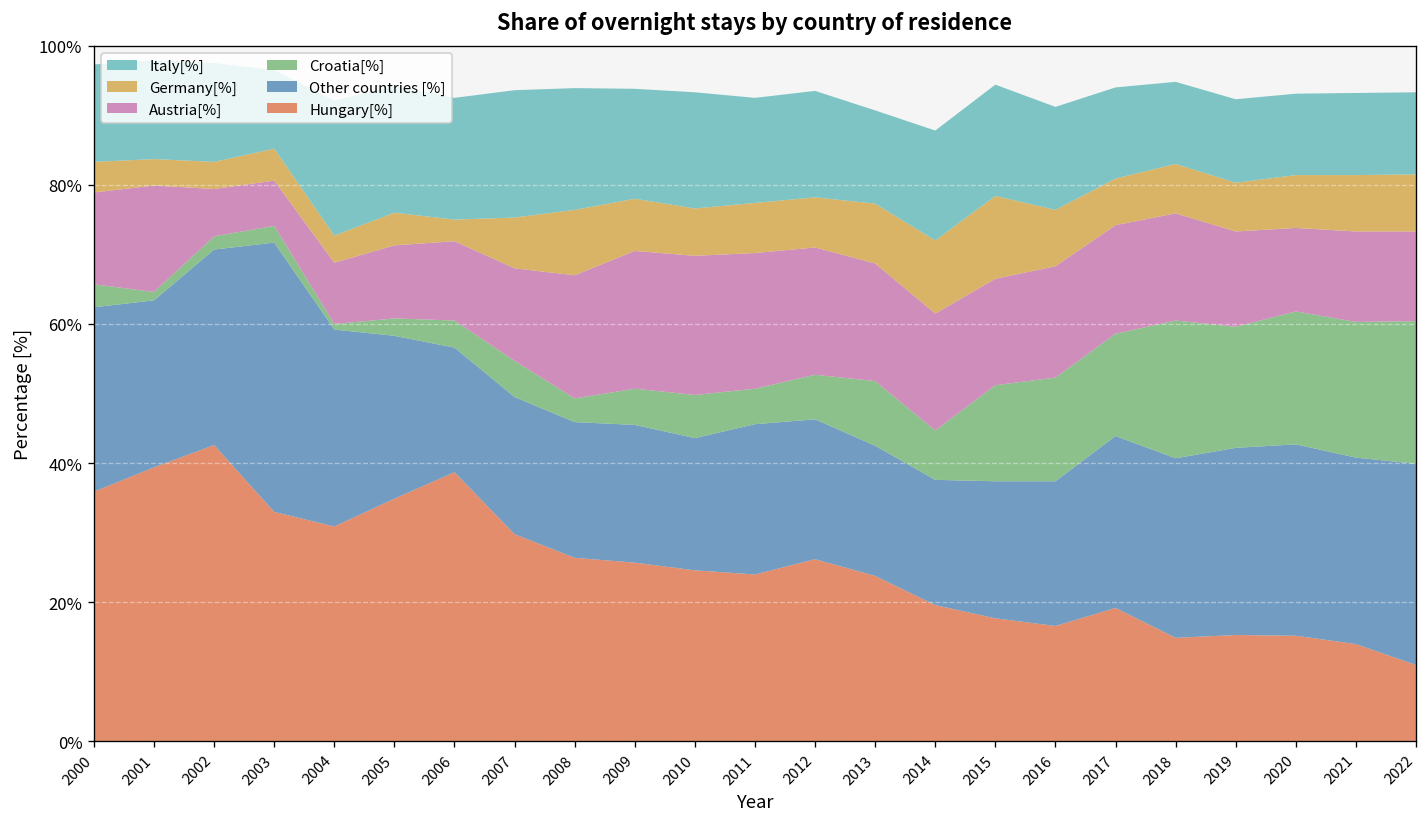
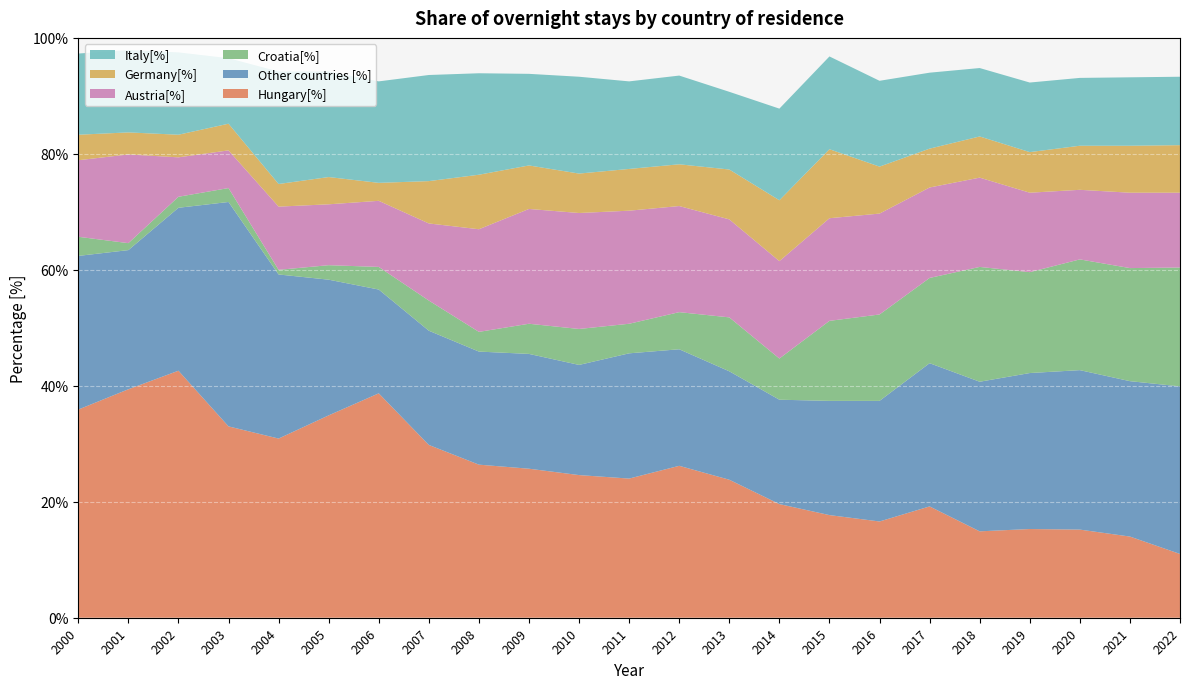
  {
    "Croatia[%]": {
      "2000": "3%",
      "2001": "1%",
      "2002": "2%",
      "2003": "2%",
      "2004": "1%",
      "2005": "3%",
      "2006": "4%",
      "2007": "5%",
      "2008": "3%",
      "2009": "5%",
      "2010": "6%",
      "2011": "5%",
      "2012": "6%",
      "2013": "9%",
      "2014": "7%",
      "2015": "14%",
      "2016": "15%",
      "2017": "15%",
      "2018": "20%",
      "2019": "17%",
      "2020": "19%",
      "2021": "20%",
      "2022": "21%"
    },
    "Austria[%]": {
      "2000": "13%",
      "2001": "15%",
      "2002": "7%",
      "2003": "7%",
-     "2004": "9%",
+     "2004": "11%",
      "2005": "11%",
      "2006": "11%",
      "2007": "13%",
      "2008": "18%",
      "2009": "20%",
      "2010": "20%",
      "2011": "20%",
      "2012": "18%",
      "2013": "17%",
      "2014": "17%",
-     "2015": "15%",
-     "2016": "16%",
+     "2015": "18%",
+     "2016": "17%",
      "2017": "16%",
      "2018": "15%",
      "2019": "14%",
      "2020": "12%",
      "2021": "13%",
      "2022": "13%"
    }
  }
